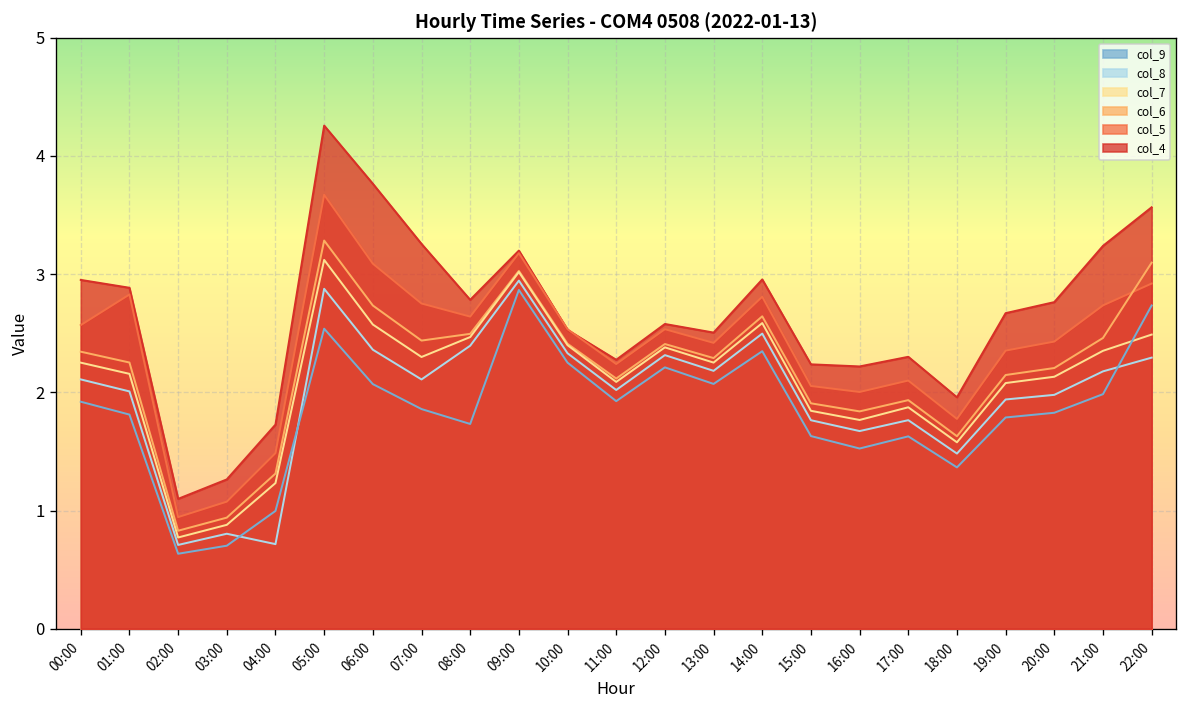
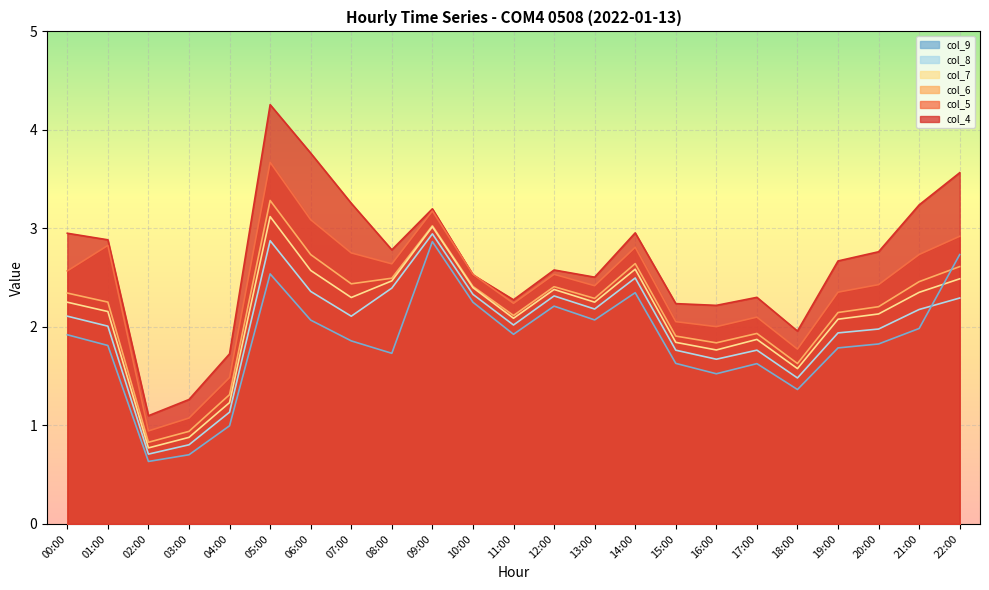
  {
    "col_9": {
      "00:00": 1.9,
      "01:00": 1.8,
      "02:00": 0.6,
      "03:00": 0.7,
      "04:00": 1.0,
      "05:00": 2.5,
      "06:00": 2.1,
      "07:00": 1.9,
      "08:00": 1.7,
      "09:00": 2.9,
      "10:00": 2.3,
      "11:00": 1.9,
      "12:00": 2.2,
      "13:00": 2.1,
      "14:00": 2.3,
      "15:00": 1.6,
      "16:00": 1.5,
      "17:00": 1.6,
      "18:00": 1.4,
      "19:00": 1.8,
      "20:00": 1.8,
      "21:00": 2.0,
      "22:00": 2.7
    },
    "col_8": {
      "00:00": 2.1,
      "01:00": 2.0,
      "02:00": 0.7,
      "03:00": 0.8,
-     "04:00": 0.7,
+     "04:00": 1.1,
      "05:00": 2.9,
      "06:00": 2.4,
      "07:00": 2.1,
      "08:00": 2.4,
      "09:00": 2.9,
      "10:00": 2.3,
      "11:00": 2.0,
      "12:00": 2.3,
      "13:00": 2.2,
      "14:00": 2.5,
      "15:00": 1.8,
      "16:00": 1.7,
      "17:00": 1.8,
      "18:00": 1.5,
      "19:00": 1.9,
      "20:00": 2.0,
      "21:00": 2.2,
      "22:00": 2.3
    },
    "col_7": {
      "00:00": 2.3,
      "01:00": 2.2,
      "02:00": 0.8,
      "03:00": 0.9,
      "04:00": 1.2,
      "05:00": 3.1,
      "06:00": 2.6,
      "07:00": 2.3,
      "08:00": 2.5,
      "11:00": 2.1,
      "12:00": 2.4,
      "13:00": 2.3,
      "14:00": 2.6,
      "15:00": 1.8,
      "16:00": 1.8,
      "17:00": 1.9,
      "18:00": 1.6,
      "19:00": 2.1,
      "20:00": 2.1,
      "21:00": 2.4,
      "22:00": 2.5
    },
    "col_6": {
      "00:00": 2.3,
      "01:00": 2.3,
      "02:00": 0.8,
      "03:00": 0.9,
      "04:00": 1.3,
      "05:00": 3.3,
      "06:00": 2.7,
      "07:00": 2.4,
      "08:00": 2.5,
      "11:00": 2.1,
      "12:00": 2.4,
      "13:00": 2.3,
      "14:00": 2.6,
      "15:00": 1.9,
      "16:00": 1.8,
      "17:00": 1.9,
      "18:00": 1.6,
      "19:00": 2.1,
      "20:00": 2.2,
      "21:00": 2.5,
-     "22:00": 3.1
+     "22:00": 2.6
    },
    "col_5": {
      "00:00": 2.6,
      "01:00": 2.8,
      "02:00": 0.9,
      "03:00": 1.1,
      "04:00": 1.5,
      "05:00": 3.7,
      "06:00": 3.1,
      "07:00": 2.8,
      "08:00": 2.6,
      "11:00": 2.2,
      "12:00": 2.5,
      "13:00": 2.4,
      "14:00": 2.8,
      "15:00": 2.1,
      "16:00": 2.0,
      "17:00": 2.1,
      "18:00": 1.8,
      "19:00": 2.4,
      "20:00": 2.4,
      "21:00": 2.7,
      "22:00": 2.9
    },
    "col_4": {
      "00:00": 3.0,
      "01:00": 2.9,
      "02:00": 1.1,
      "03:00": 1.3,
      "04:00": 1.7,
      "05:00": 4.3,
      "06:00": 3.8,
      "07:00": 3.3,
      "08:00": 2.8,
      "11:00": 2.3,
      "12:00": 2.6,
      "13:00": 2.5,
      "14:00": 3.0,
      "15:00": 2.2,
      "16:00": 2.2,
      "17:00": 2.3,
      "18:00": 2.0,
      "19:00": 2.7,
      "20:00": 2.8,
      "21:00": 3.2,
      "22:00": 3.6
    }
  }
